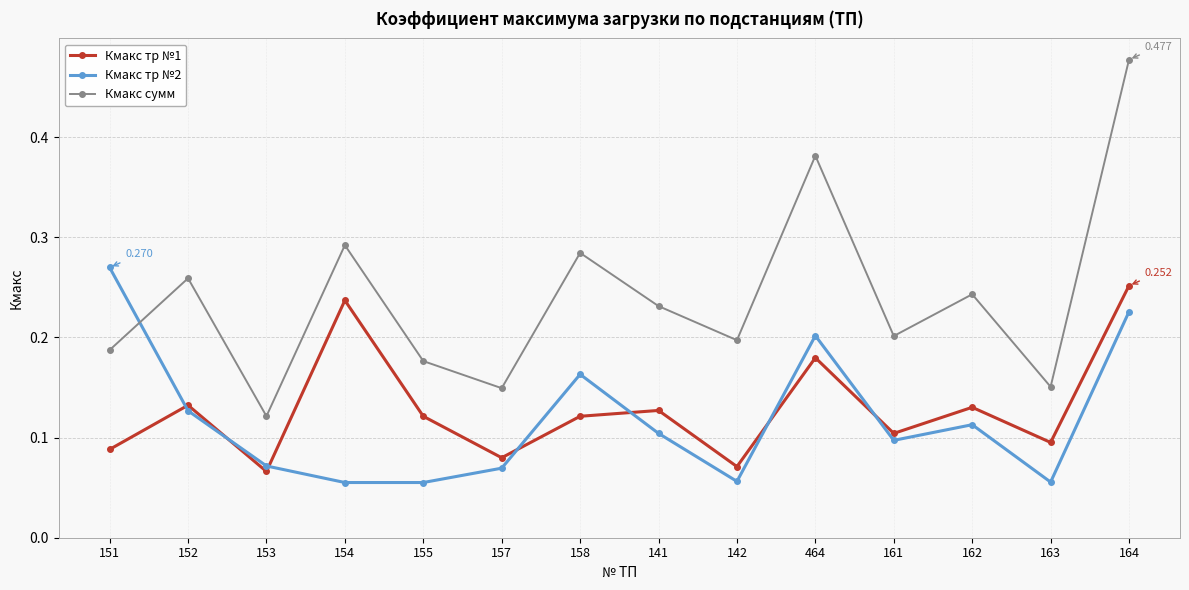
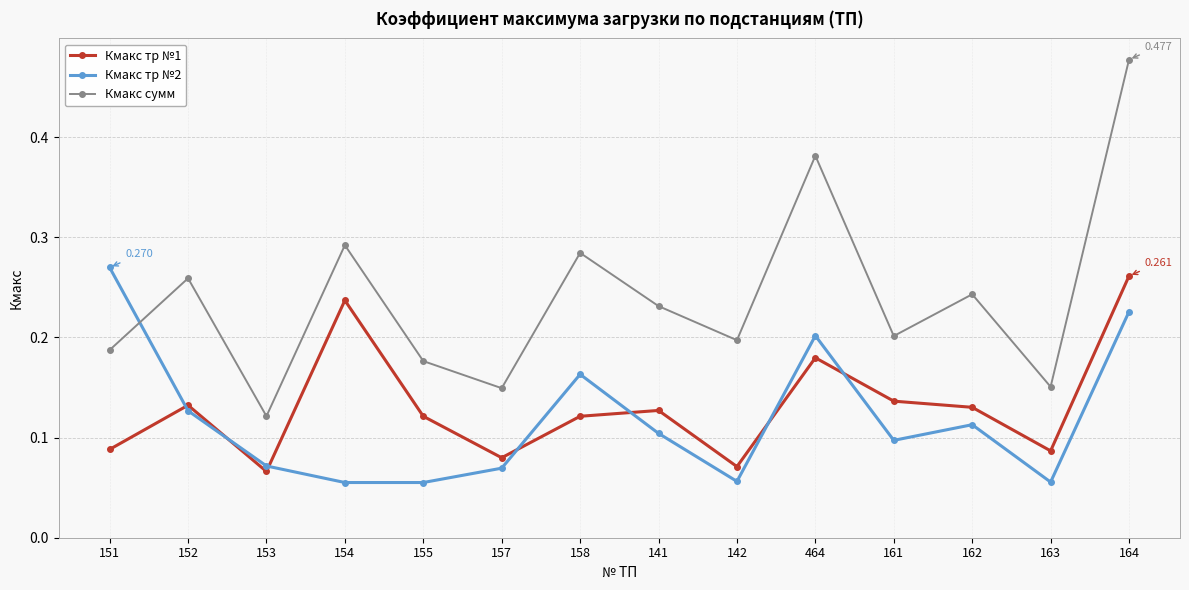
  {
    "Кмакс тр №1": {
-     "161": 0.104,
-     "163": 0.095,
-     "164": 0.252
+     "161": 0.136,
+     "163": 0.087,
+     "164": 0.261
    },
    "Кмакс тр №2": {
      "151": 0.270
    },
    "Кмакс сумм": {
      "164": 0.477
    }
  }
